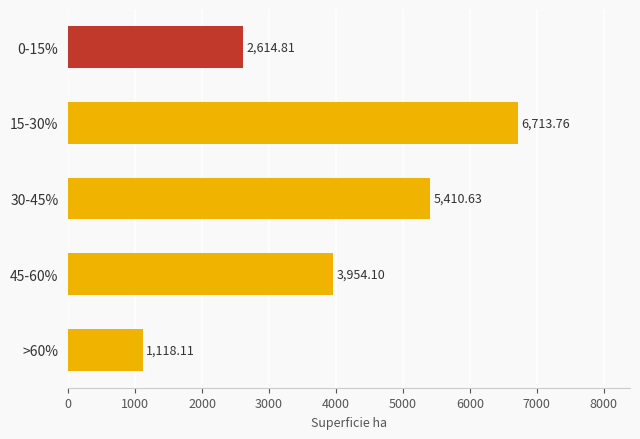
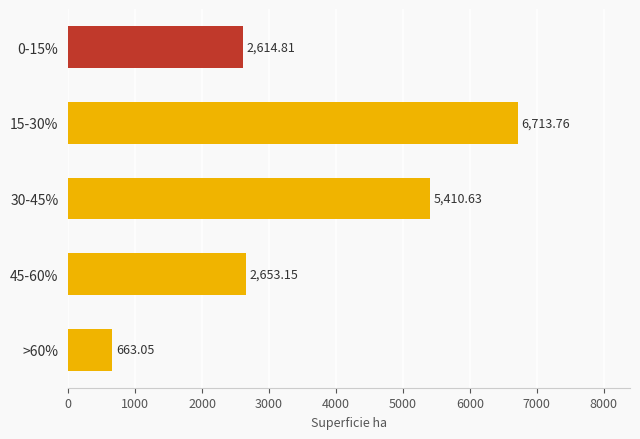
  {
    "0-15%": "2,614.81",
    "15-30%": "6,713.76",
    "30-45%": "5,410.63",
-   "45-60%": "3,954.10",
-   ">60%": "1,118.11"
+   "45-60%": "2,653.15",
+   ">60%": "663.05"
  }
